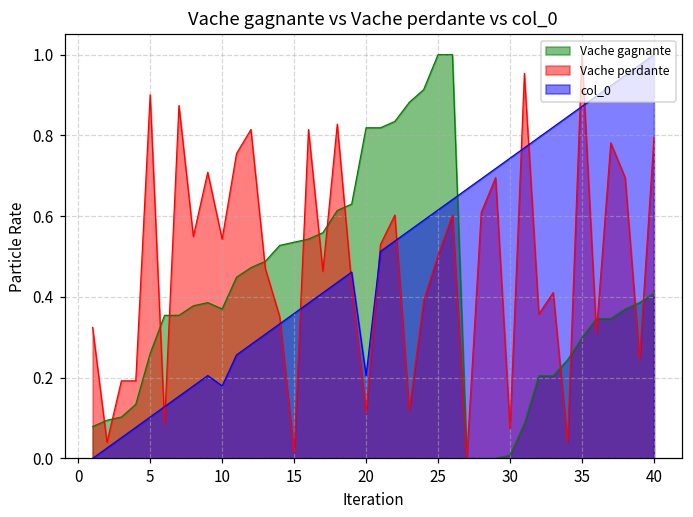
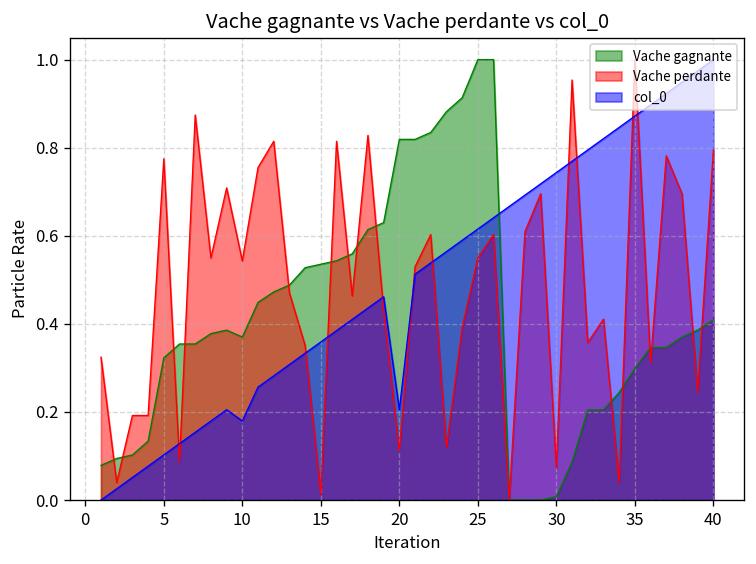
  {
    "Vache gagnante": {
-     "5": 0.26,
+     "5": 0.32,
      "10": 0.37,
      "15": 0.54,
      "20": 0.82,
      "25": 1.00,
      "30": 0.01,
      "35": 0.30,
      "40": 0.41
    },
    "Vache perdante": {
-     "5": 0.90,
+     "5": 0.77,
      "10": 0.54,
      "15": 0.01,
      "20": 0.11,
-     "25": 0.50,
+     "25": 0.55,
      "30": 0.07,
      "40": 0.79
    },
    "col_0": {
      "5": 0.10,
      "10": 0.18,
      "15": 0.36,
      "20": 0.21,
      "25": 0.62,
      "30": 0.74,
      "35": 0.87
    }
  }
